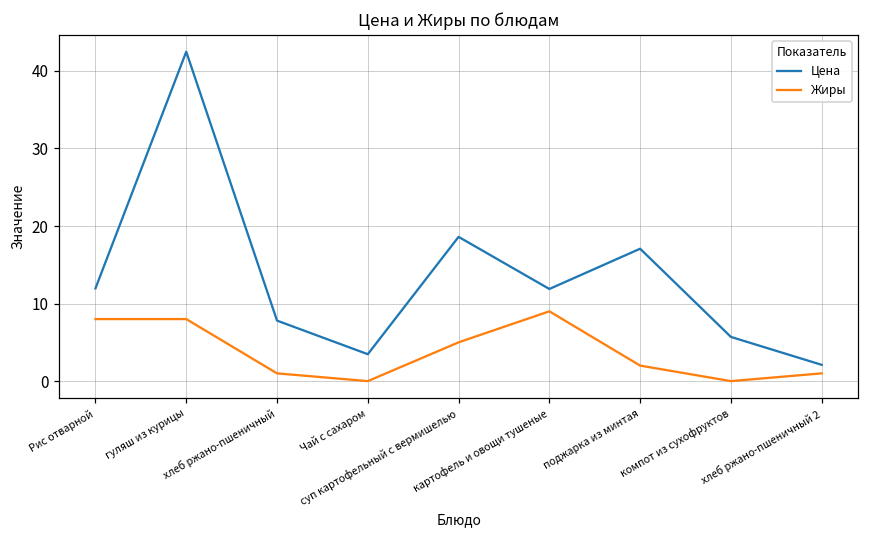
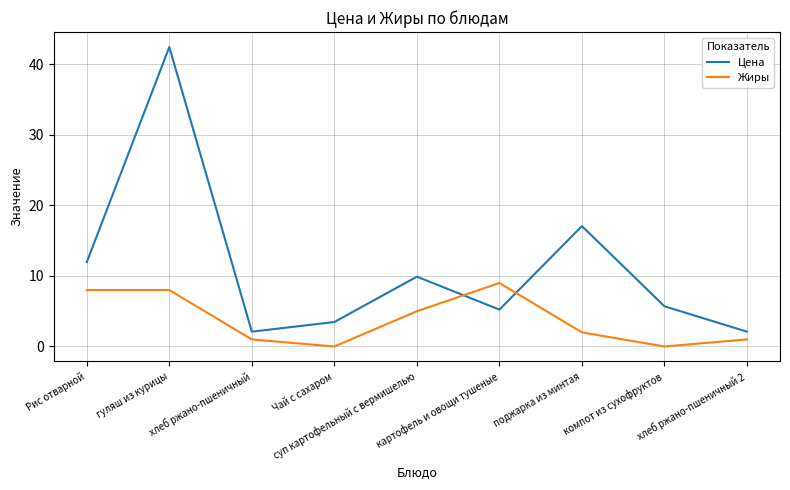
  {
    "Цена": {
      "Рис отварной": 12,
      "гуляш из курицы": 42,
-     "хлеб ржано-пшеничный": 8,
+     "хлеб ржано-пшеничный": 2,
      "Чай с сахаром": 3,
-     "суп картофельный с вермишелью": 19,
-     "картофель и овощи тушеные": 12,
+     "суп картофельный с вермишелью": 10,
+     "картофель и овощи тушеные": 5,
      "поджарка из минтая": 17,
      "компот из сухофруктов": 6,
      "хлеб ржано-пшеничный 2": 2
    },
    "Жиры": {
      "Рис отварной": 8,
      "гуляш из курицы": 8,
      "хлеб ржано-пшеничный": 1,
      "Чай с сахаром": 0,
      "суп картофельный с вермишелью": 5,
      "картофель и овощи тушеные": 9,
      "поджарка из минтая": 2,
      "компот из сухофруктов": 0,
      "хлеб ржано-пшеничный 2": 1
    }
  }
